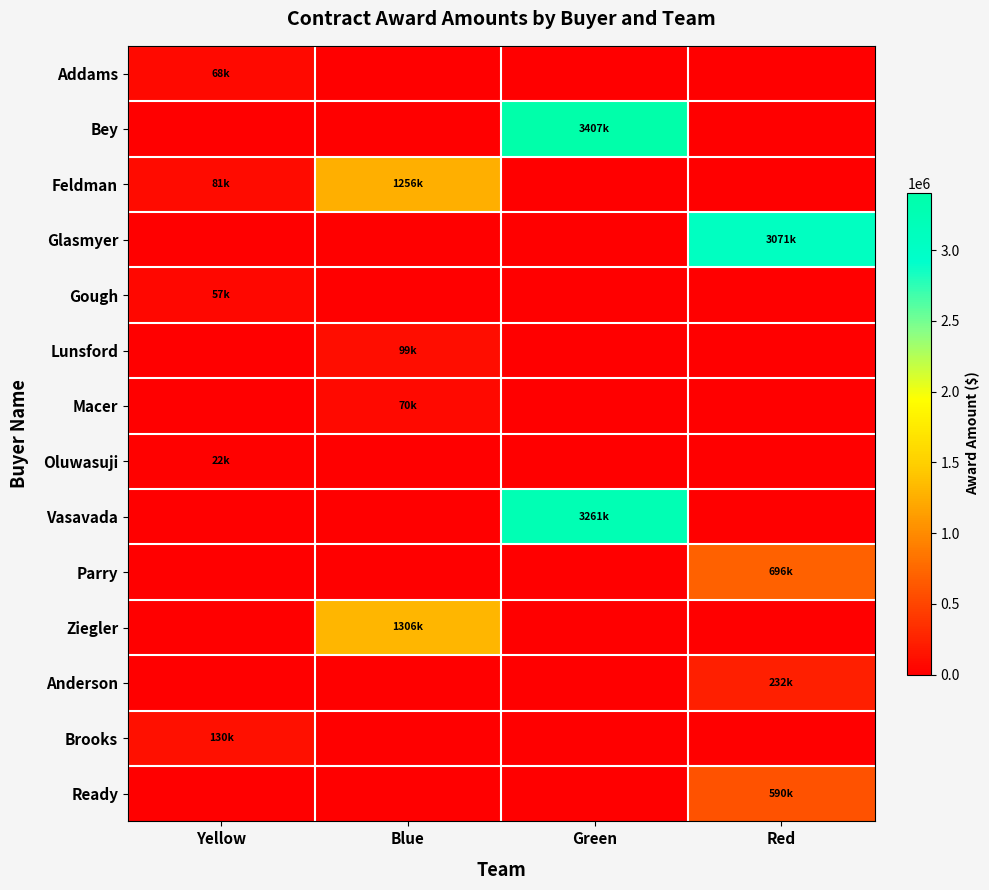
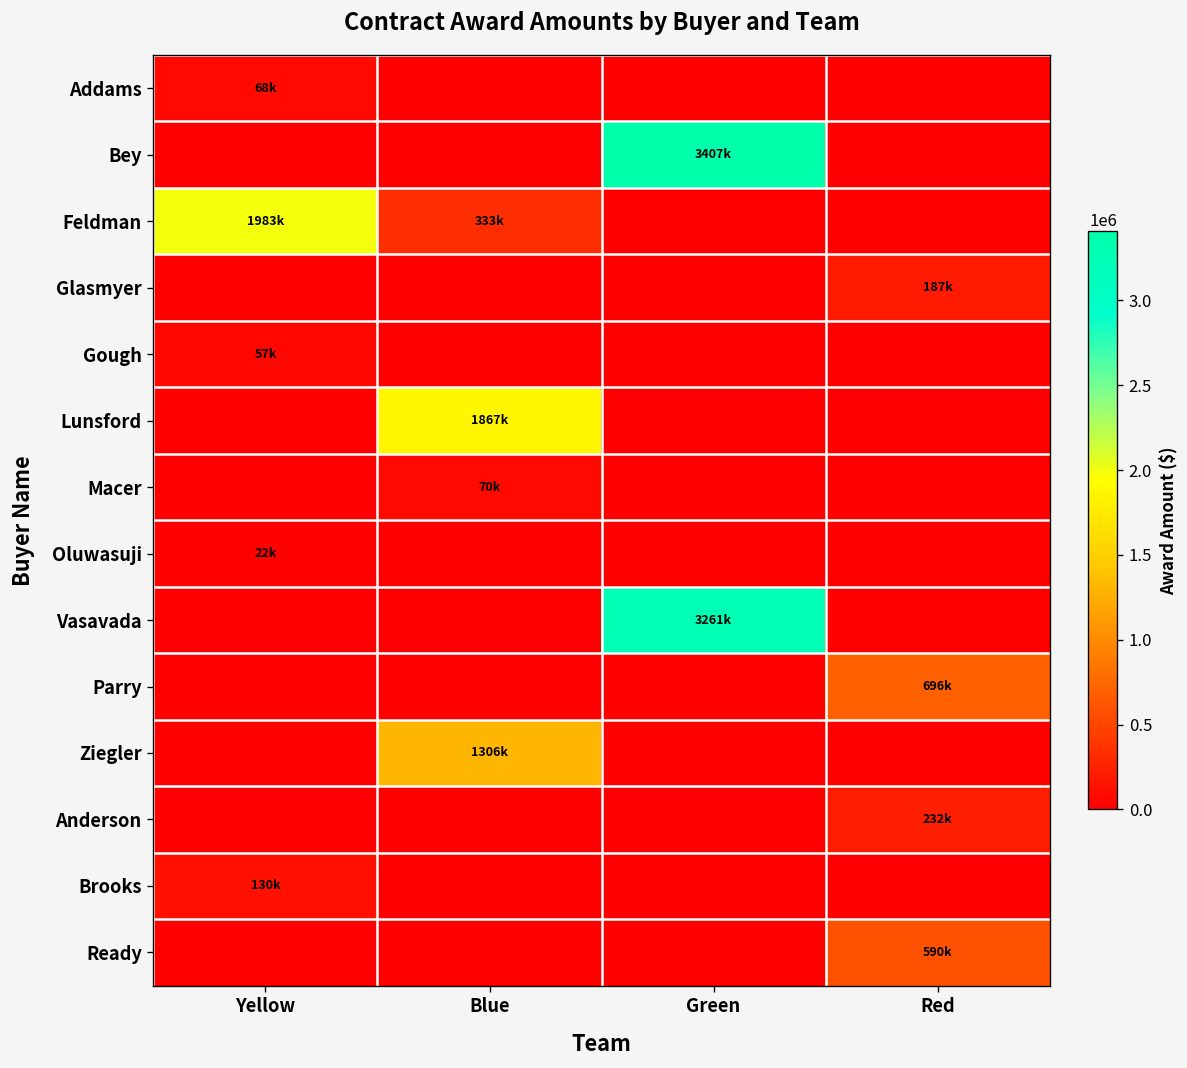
  {
    "Addams": {
      "Yellow": "68k"
    },
    "Bey": {
      "Green": "3407k"
    },
    "Feldman": {
-     "Yellow": "81k",
-     "Blue": "1256k"
+     "Yellow": "1983k",
+     "Blue": "333k"
    },
    "Glasmyer": {
-     "Red": "3071k"
+     "Red": "187k"
    },
    "Gough": {
      "Yellow": "57k"
    },
    "Lunsford": {
-     "Blue": "99k"
+     "Blue": "1867k"
    },
    "Macer": {
      "Blue": "70k"
    },
    "Oluwasuji": {
      "Yellow": "22k"
    },
    "Vasavada": {
      "Green": "3261k"
    },
    "Parry": {
      "Red": "696k"
    },
    "Ziegler": {
      "Blue": "1306k"
    },
    "Anderson": {
      "Red": "232k"
    },
    "Brooks": {
      "Yellow": "130k"
    },
    "Ready": {
      "Red": "590k"
    }
  }
